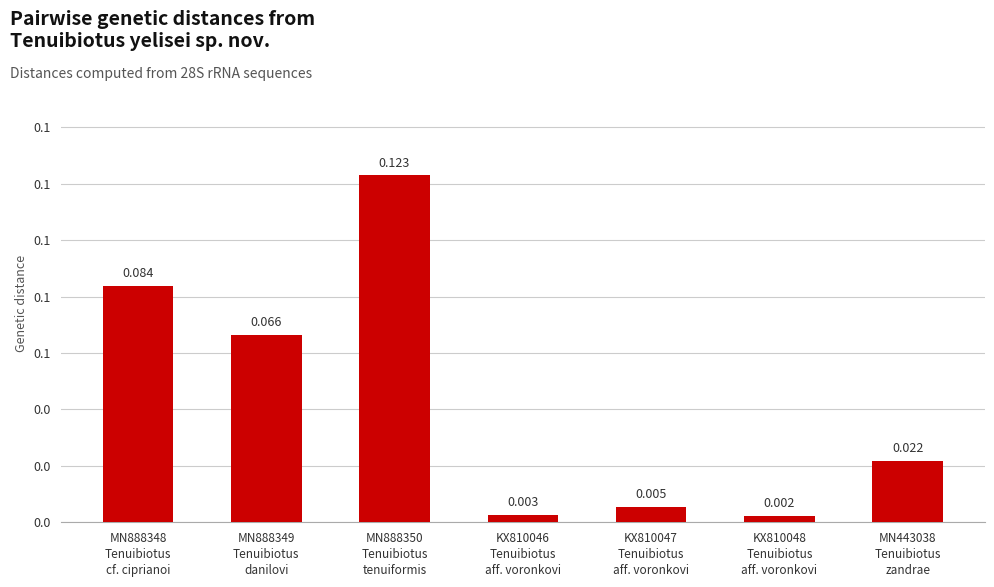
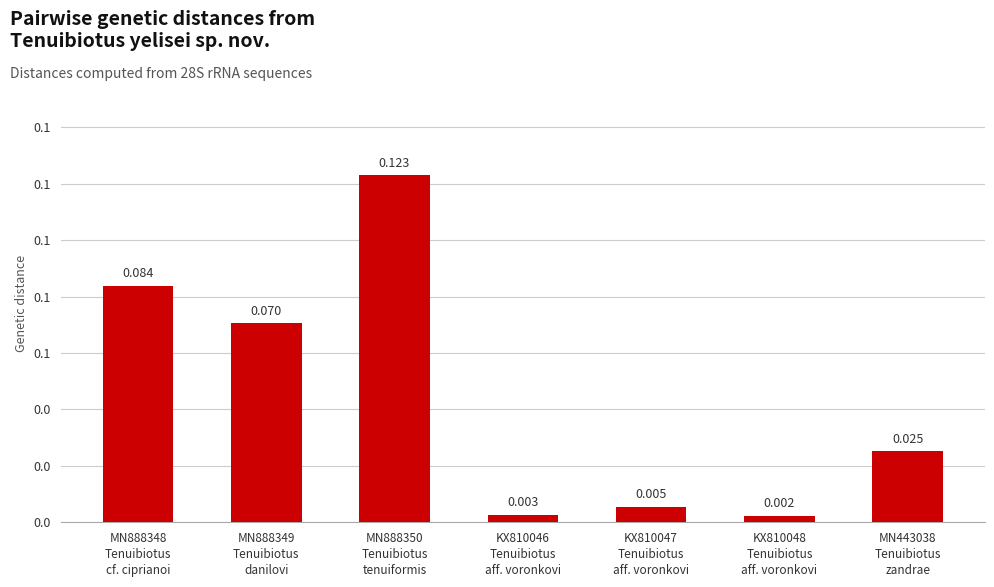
  {
    "MN888348 Tenuibiotus cf. ciprianoi": 0.084,
-   "MN888349 Tenuibiotus danilovi": 0.066,
+   "MN888349 Tenuibiotus danilovi": 0.070,
    "MN888350 Tenuibiotus tenuiformis": 0.123,
    "KX810046 Tenuibiotus aff. voronkovi": 0.003,
    "KX810047 Tenuibiotus aff. voronkovi": 0.005,
    "KX810048 Tenuibiotus aff. voronkovi": 0.002,
-   "MN443038 Tenuibiotus zandrae": 0.022
+   "MN443038 Tenuibiotus zandrae": 0.025
  }
